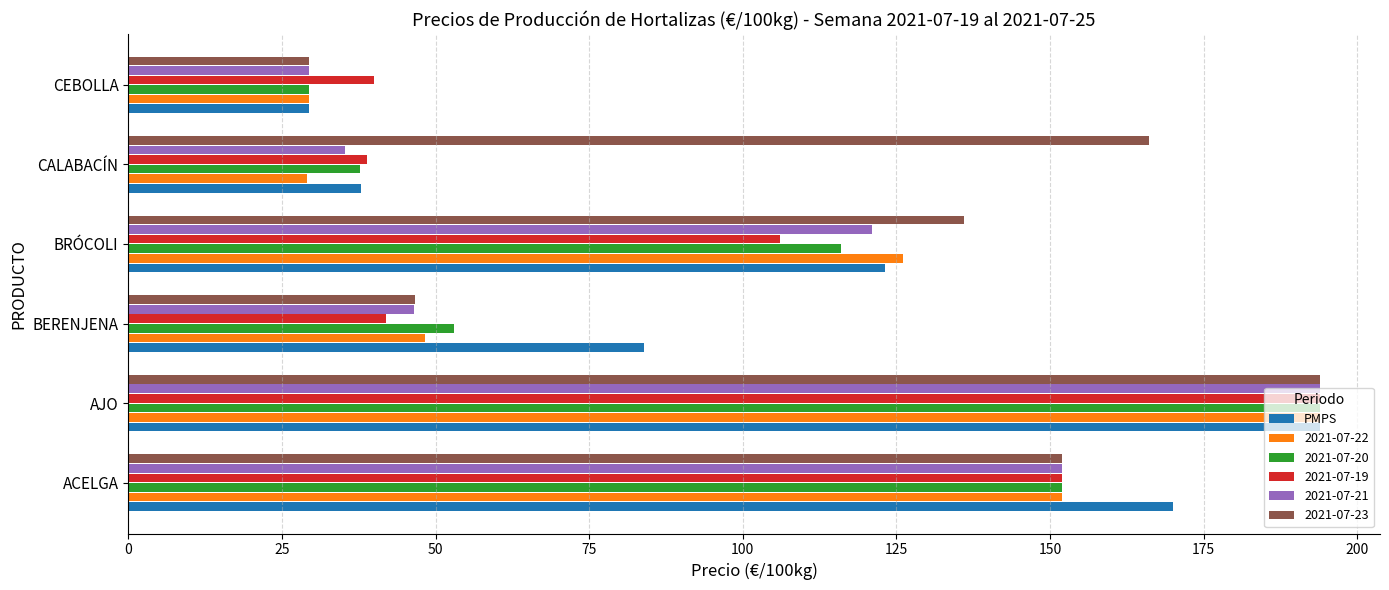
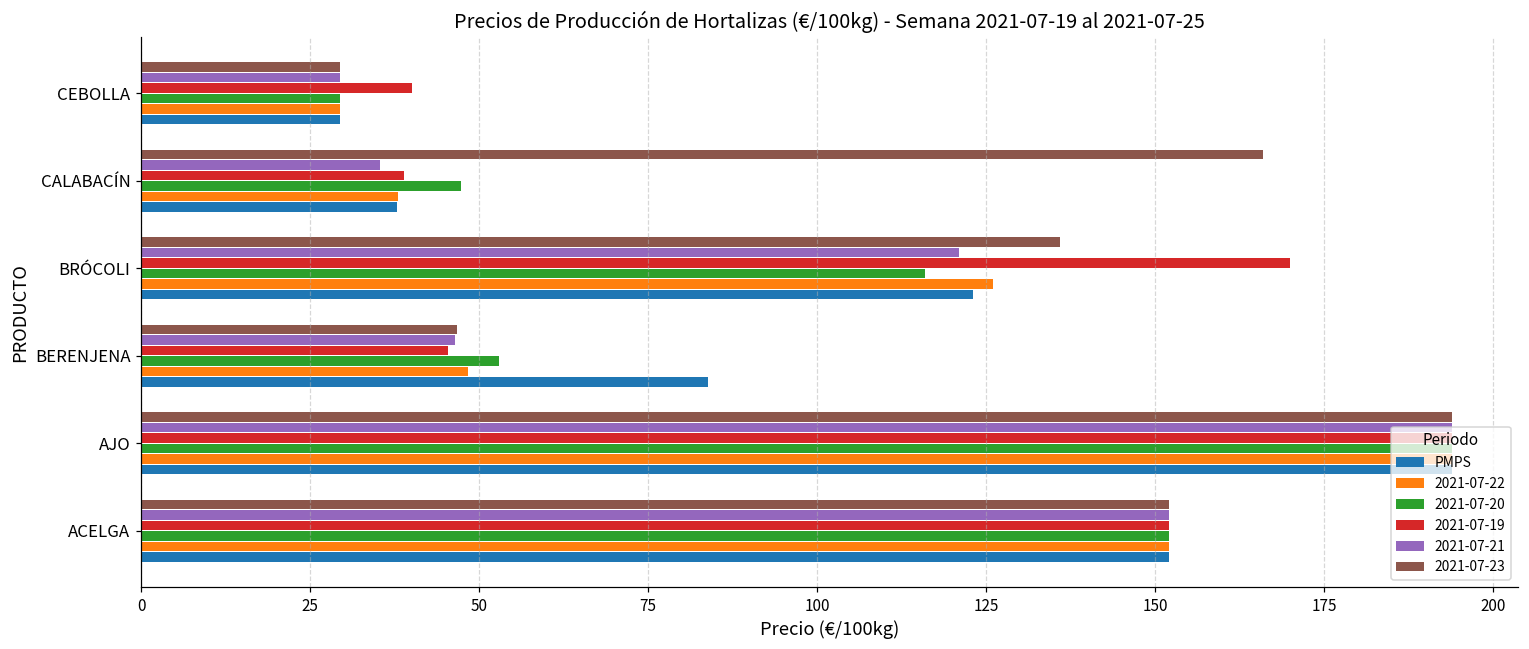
  {
    "PMPS": {
      "CEBOLLA": 29,
      "CALABACÍN": 38,
      "BRÓCOLI": 123,
      "BERENJENA": 84,
-     "ACELGA": 170
+     "ACELGA": 152
    },
    "2021-07-22": {
      "CEBOLLA": 29,
-     "CALABACÍN": 29,
+     "CALABACÍN": 38,
      "BRÓCOLI": 126,
      "BERENJENA": 48,
      "ACELGA": 152
    },
    "2021-07-20": {
      "CEBOLLA": 29,
-     "CALABACÍN": 38,
+     "CALABACÍN": 47,
      "BRÓCOLI": 116,
      "BERENJENA": 53,
      "ACELGA": 152
    },
    "2021-07-19": {
      "CEBOLLA": 40,
      "CALABACÍN": 39,
-     "BRÓCOLI": 106,
-     "BERENJENA": 42,
+     "BRÓCOLI": 170,
+     "BERENJENA": 45,
      "ACELGA": 152
    },
    "2021-07-21": {
      "CEBOLLA": 29,
      "CALABACÍN": 35,
      "BRÓCOLI": 121,
      "BERENJENA": 46,
      "ACELGA": 152
    },
    "2021-07-23": {
      "CEBOLLA": 29,
      "CALABACÍN": 166,
      "BRÓCOLI": 136,
      "BERENJENA": 47,
      "AJO": 194,
      "ACELGA": 152
    }
  }
